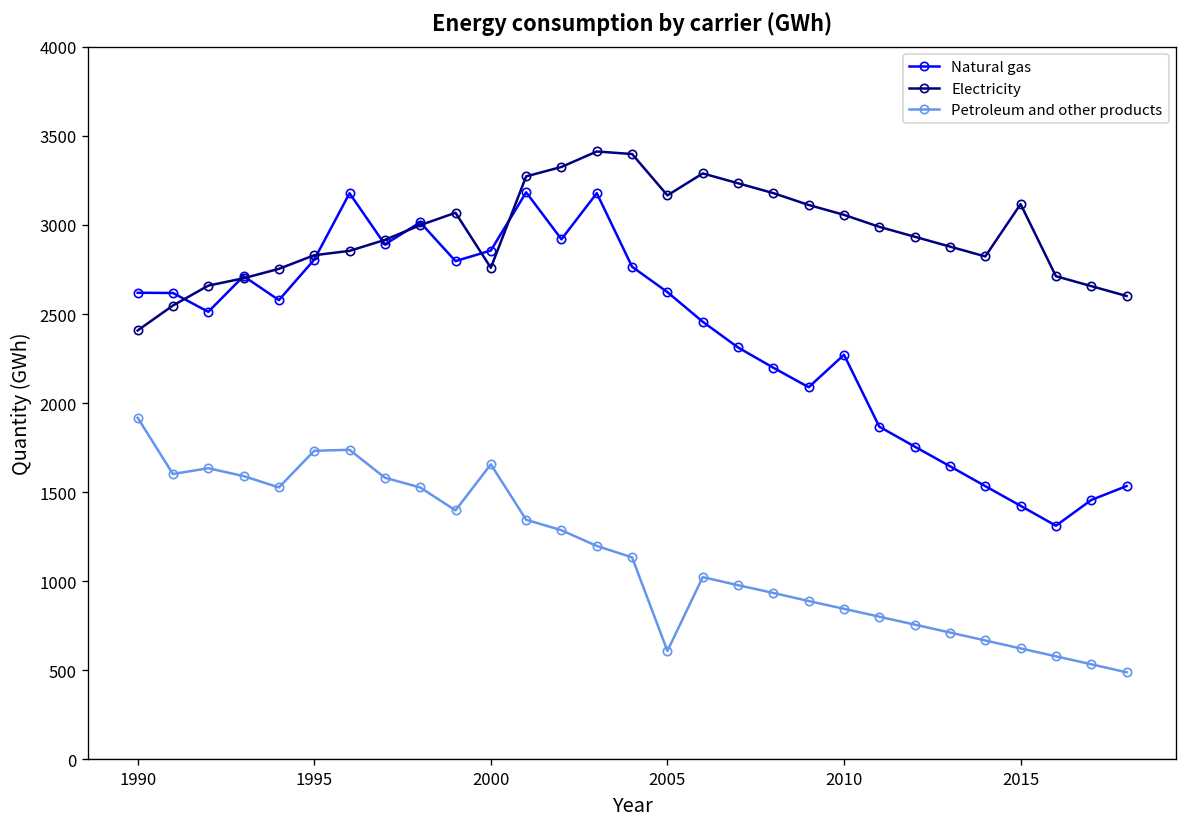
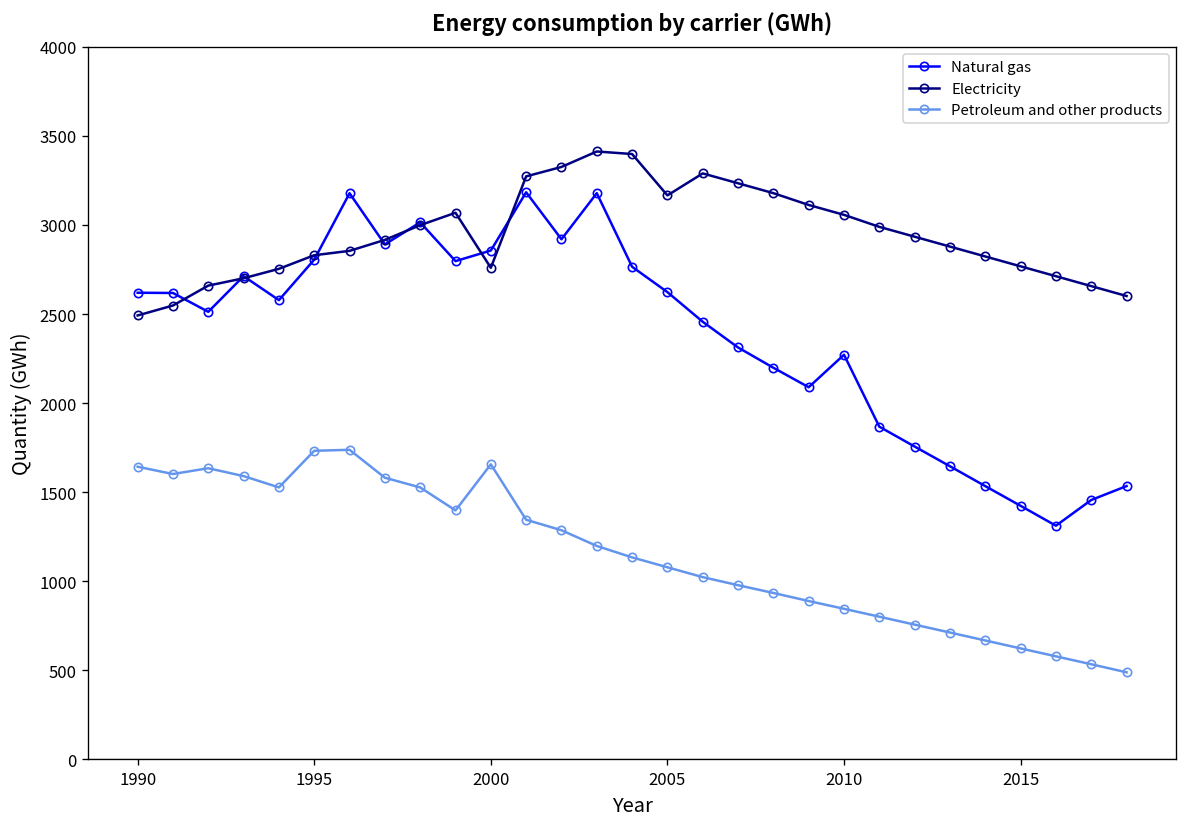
  {
    "Natural gas": {
      "1990": 2620,
      "1995": 2810,
      "2000": 2860,
      "2005": 2620,
      "2010": 2270,
      "2015": 1420
    },
    "Electricity": {
-     "1990": 2410,
+     "1990": 2490,
      "1995": 2830,
      "2000": 2760,
      "2005": 3170,
      "2010": 3060,
-     "2015": 3120
+     "2015": 2770
    },
    "Petroleum and other products": {
-     "1990": 1920,
+     "1990": 1640,
      "1995": 1730,
      "2000": 1660,
-     "2005": 610,
+     "2005": 1080,
      "2010": 850,
      "2015": 620
    }
  }
